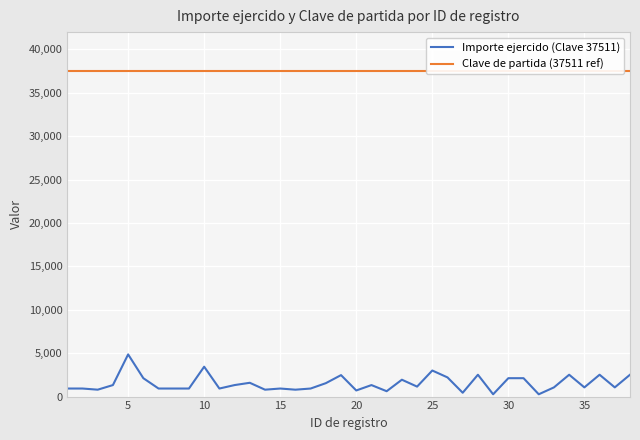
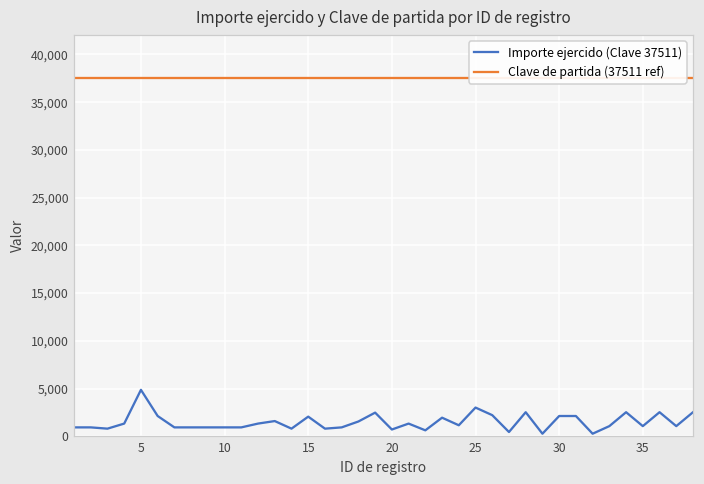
  {
    "Importe ejercido (Clave 37511)": {
      "5": "5,000",
-     "10": "3,000",
-     "15": "1,000",
+     "10": "1,000",
+     "15": "2,000",
      "20": "1,000",
      "25": "3,000",
      "30": "2,000",
      "35": "1,000"
    },
    "Clave de partida (37511 ref)": {
      "5": "38,000",
      "10": "38,000",
      "15": "38,000",
      "20": "38,000"
    }
  }
